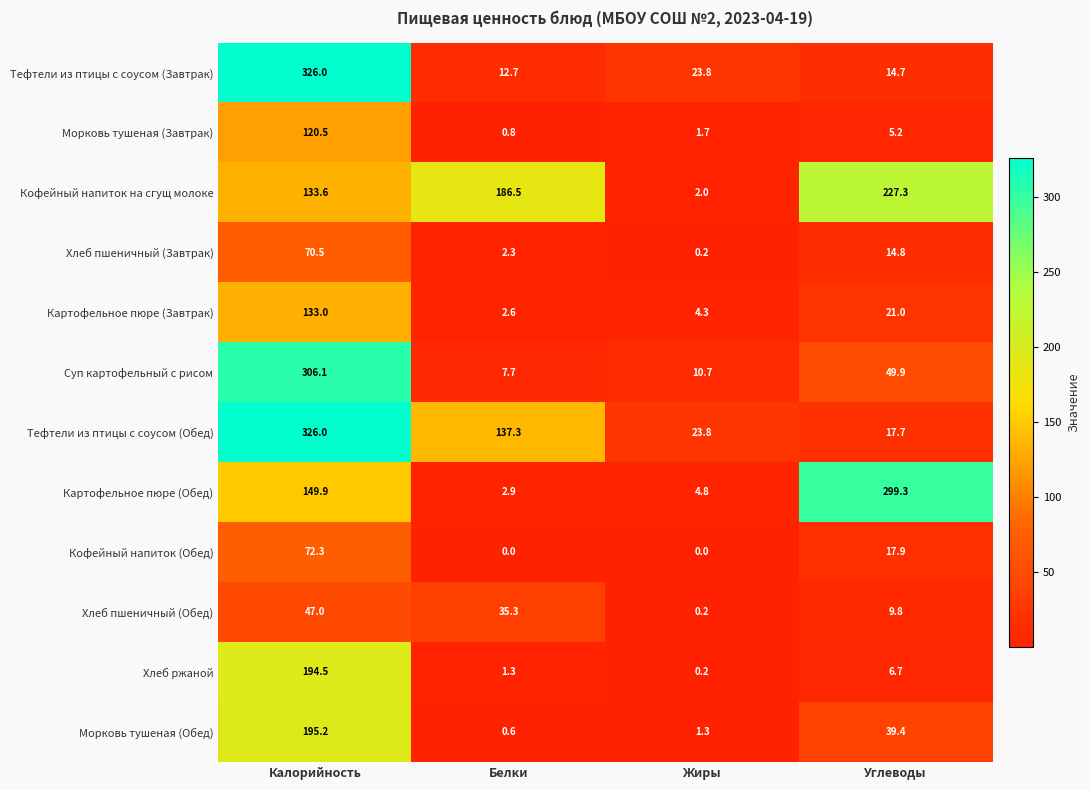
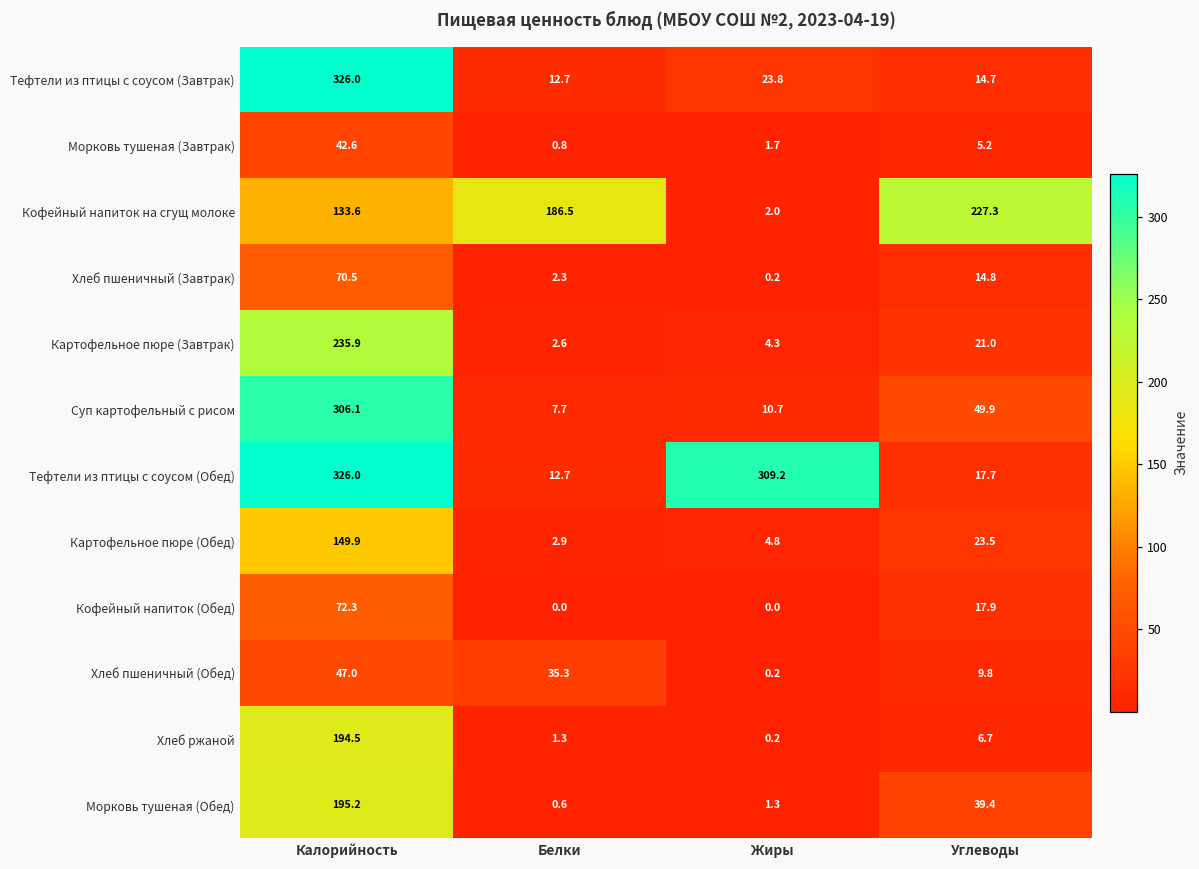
  {
    "Тефтели из птицы с соусом (Завтрак)": {
      "Калорийность": 326.0,
      "Белки": 12.7,
      "Жиры": 23.8,
      "Углеводы": 14.7
    },
    "Морковь тушеная (Завтрак)": {
-     "Калорийность": 120.5,
+     "Калорийность": 42.6,
      "Белки": 0.8,
      "Жиры": 1.7,
      "Углеводы": 5.2
    },
    "Кофейный напиток на сгущ молоке": {
      "Калорийность": 133.6,
      "Белки": 186.5,
      "Жиры": 2.0,
      "Углеводы": 227.3
    },
    "Хлеб пшеничный (Завтрак)": {
      "Калорийность": 70.5,
      "Белки": 2.3,
      "Жиры": 0.2,
      "Углеводы": 14.8
    },
    "Картофельное пюре (Завтрак)": {
-     "Калорийность": 133.0,
+     "Калорийность": 235.9,
      "Белки": 2.6,
      "Жиры": 4.3,
      "Углеводы": 21.0
    },
    "Суп картофельный с рисом": {
      "Калорийность": 306.1,
      "Белки": 7.7,
      "Жиры": 10.7,
      "Углеводы": 49.9
    },
    "Тефтели из птицы с соусом (Обед)": {
      "Калорийность": 326.0,
-     "Белки": 137.3,
-     "Жиры": 23.8,
+     "Белки": 12.7,
+     "Жиры": 309.2,
      "Углеводы": 17.7
    },
    "Картофельное пюре (Обед)": {
      "Калорийность": 149.9,
      "Белки": 2.9,
      "Жиры": 4.8,
-     "Углеводы": 299.3
+     "Углеводы": 23.5
    },
    "Кофейный напиток (Обед)": {
      "Калорийность": 72.3,
      "Белки": 0.0,
      "Жиры": 0.0,
      "Углеводы": 17.9
    },
    "Хлеб пшеничный (Обед)": {
      "Калорийность": 47.0,
      "Белки": 35.3,
      "Жиры": 0.2,
      "Углеводы": 9.8
    },
    "Хлеб ржаной": {
      "Калорийность": 194.5,
      "Белки": 1.3,
      "Жиры": 0.2,
      "Углеводы": 6.7
    },
    "Морковь тушеная (Обед)": {
      "Калорийность": 195.2,
      "Белки": 0.6,
      "Жиры": 1.3,
      "Углеводы": 39.4
    }
  }
